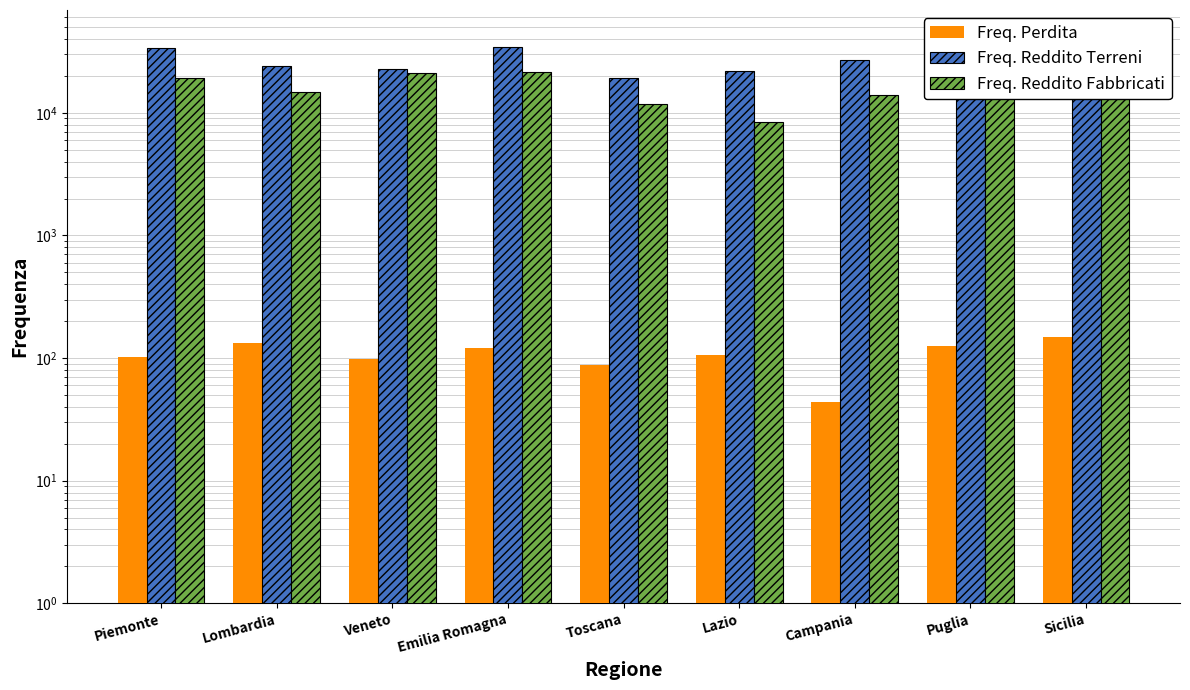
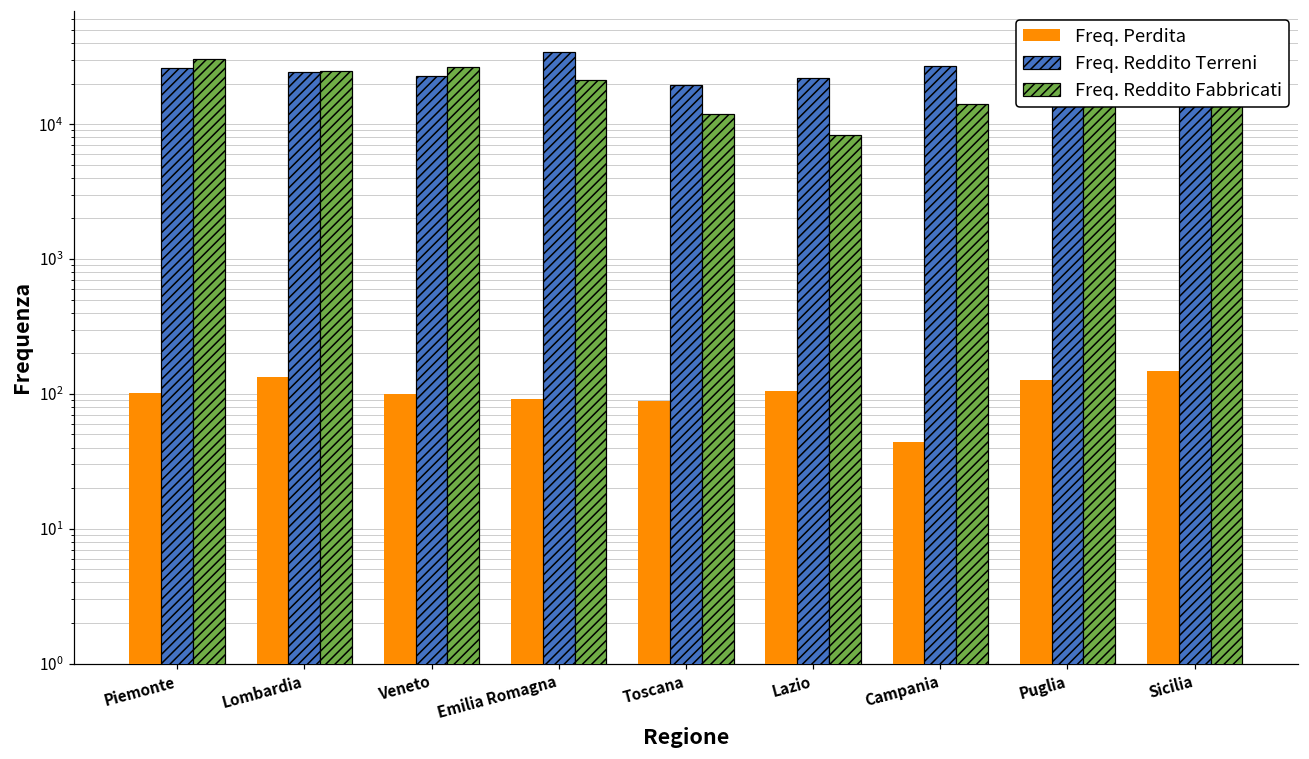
  {
    "Freq. Perdita": {
      "Piemonte": 100,
      "Lombardia": 130,
      "Veneto": 100,
-     "Emilia Romagna": 120,
+     "Emilia Romagna": 90,
      "Toscana": 90,
      "Lazio": 110,
      "Campania": 44,
      "Puglia": 130,
      "Sicilia": 150
    },
    "Freq. Reddito Terreni": {
-     "Piemonte": 34000,
+     "Piemonte": 26000,
      "Lombardia": 24000,
      "Veneto": 23000,
      "Emilia Romagna": 34000,
      "Toscana": 19000,
      "Lazio": 22000,
      "Campania": 27000
    },
    "Freq. Reddito Fabbricati": {
-     "Piemonte": 19000,
-     "Lombardia": 15000,
-     "Veneto": 21000,
+     "Piemonte": 30000,
+     "Lombardia": 25000,
+     "Veneto": 26000,
      "Emilia Romagna": 21000,
      "Toscana": 12000,
      "Lazio": 8000,
      "Campania": 14000
    }
  }
